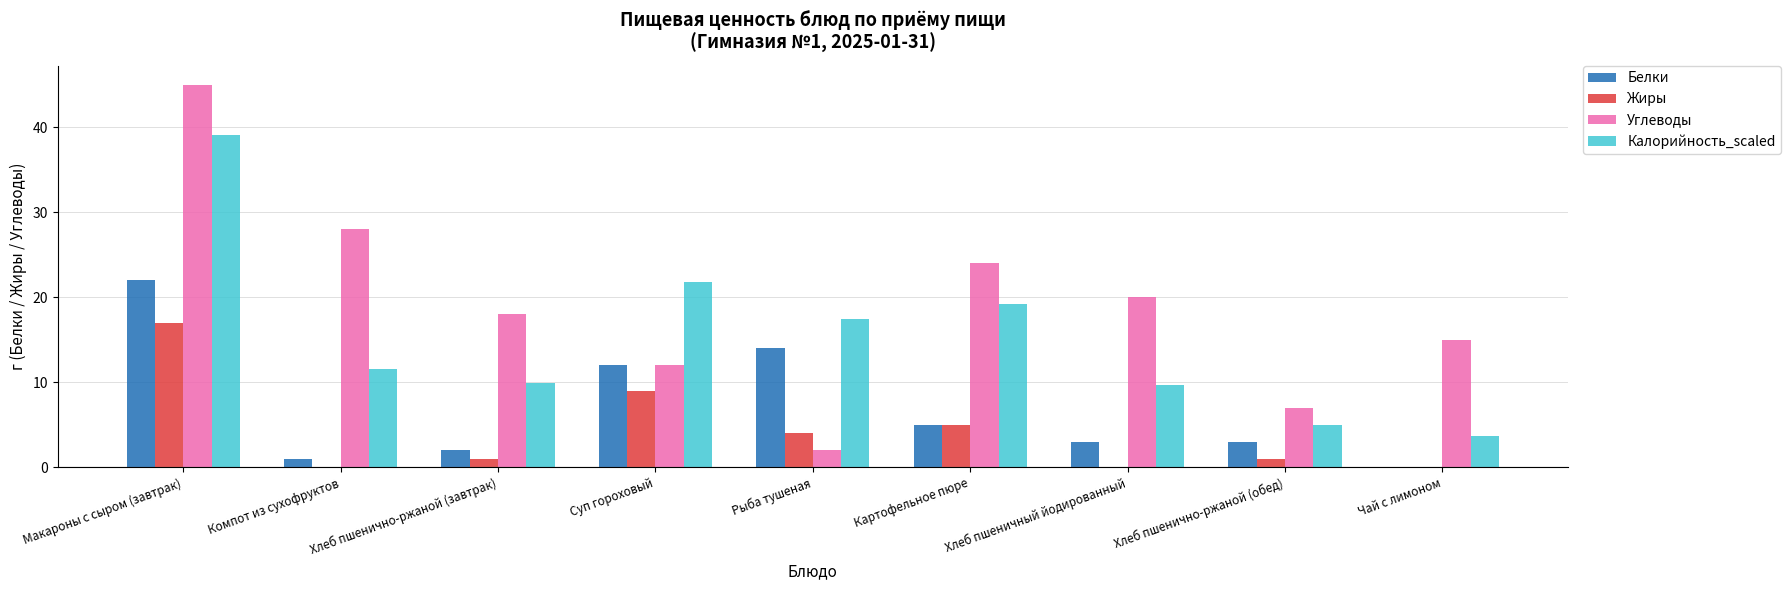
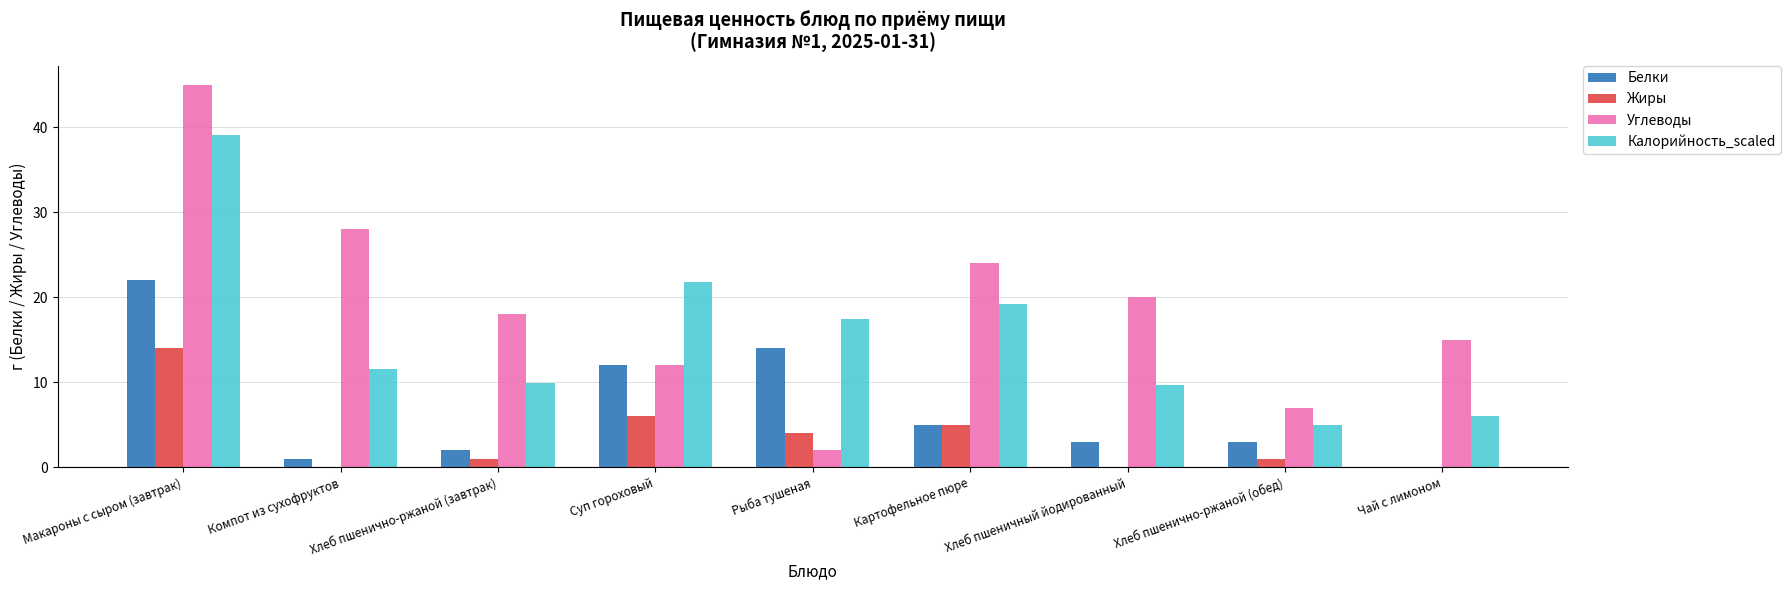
  {
    "Белки": {
      "Макароны с сыром (завтрак)": 22,
      "Компот из сухофруктов": 1,
      "Хлеб пшенично-ржаной (завтрак)": 2,
      "Суп гороховый": 12,
      "Рыба тушеная": 14,
      "Картофельное пюре": 5,
      "Хлеб пшеничный йодированный": 3,
      "Хлеб пшенично-ржаной (обед)": 3,
      "Чай с лимоном": 0
    },
    "Жиры": {
-     "Макароны с сыром (завтрак)": 17,
+     "Макароны с сыром (завтрак)": 14,
      "Компот из сухофруктов": 0,
      "Хлеб пшенично-ржаной (завтрак)": 1,
-     "Суп гороховый": 9,
+     "Суп гороховый": 6,
      "Рыба тушеная": 4,
      "Картофельное пюре": 5,
      "Хлеб пшеничный йодированный": 0,
      "Хлеб пшенично-ржаной (обед)": 1,
      "Чай с лимоном": 0
    },
    "Углеводы": {
      "Макароны с сыром (завтрак)": 45,
      "Компот из сухофруктов": 28,
      "Хлеб пшенично-ржаной (завтрак)": 18,
      "Суп гороховый": 12,
      "Рыба тушеная": 2,
      "Картофельное пюре": 24,
      "Хлеб пшеничный йодированный": 20,
      "Хлеб пшенично-ржаной (обед)": 7,
      "Чай с лимоном": 15
    },
    "Калорийность_scaled": {
      "Макароны с сыром (завтрак)": 39,
      "Компот из сухофруктов": 12,
      "Хлеб пшенично-ржаной (завтрак)": 10,
      "Суп гороховый": 22,
      "Рыба тушеная": 18,
      "Картофельное пюре": 19,
      "Хлеб пшеничный йодированный": 10,
      "Хлеб пшенично-ржаной (обед)": 5,
-     "Чай с лимоном": 4
+     "Чай с лимоном": 6
    }
  }
